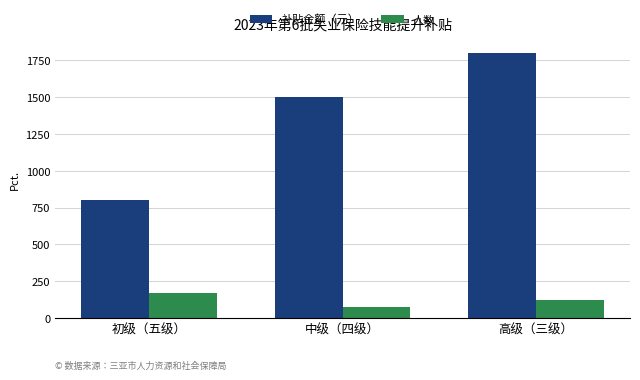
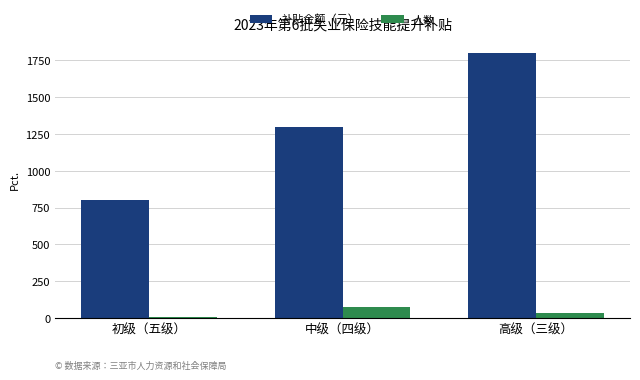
  {
    "补贴金额（元）": {
      "初级（五级）": 800,
-     "中级（四级）": 1500,
+     "中级（四级）": 1300,
      "高级（三级）": 1800
    },
    "人数": {
-     "初级（五级）": 170,
+     "初级（五级）": 0,
      "中级（四级）": 80,
-     "高级（三级）": 120
+     "高级（三级）": 40
    }
  }
